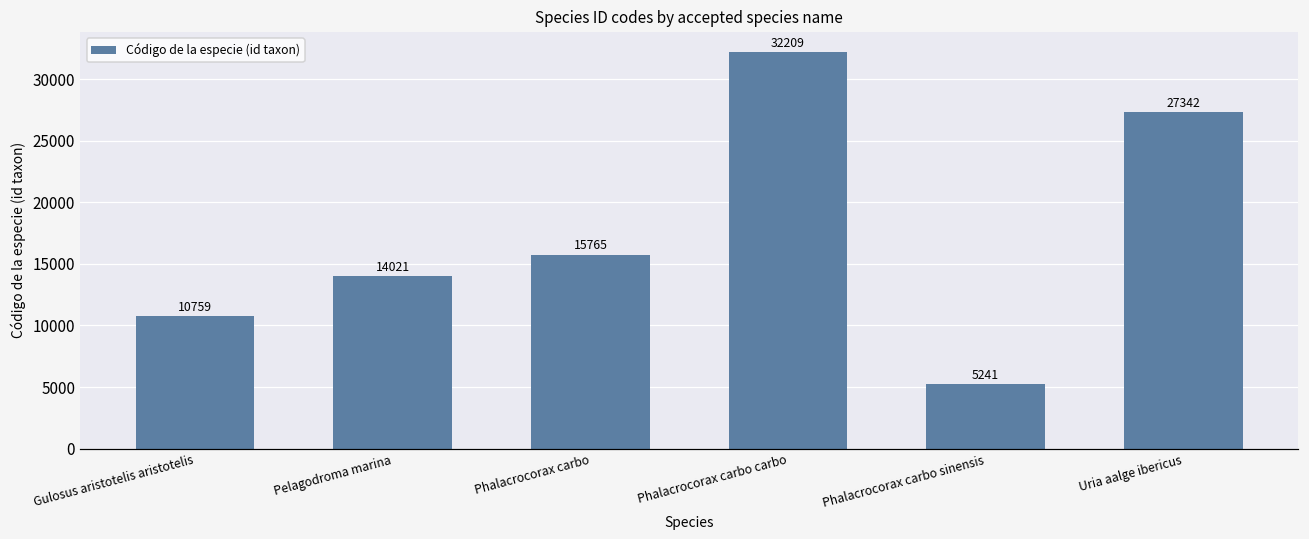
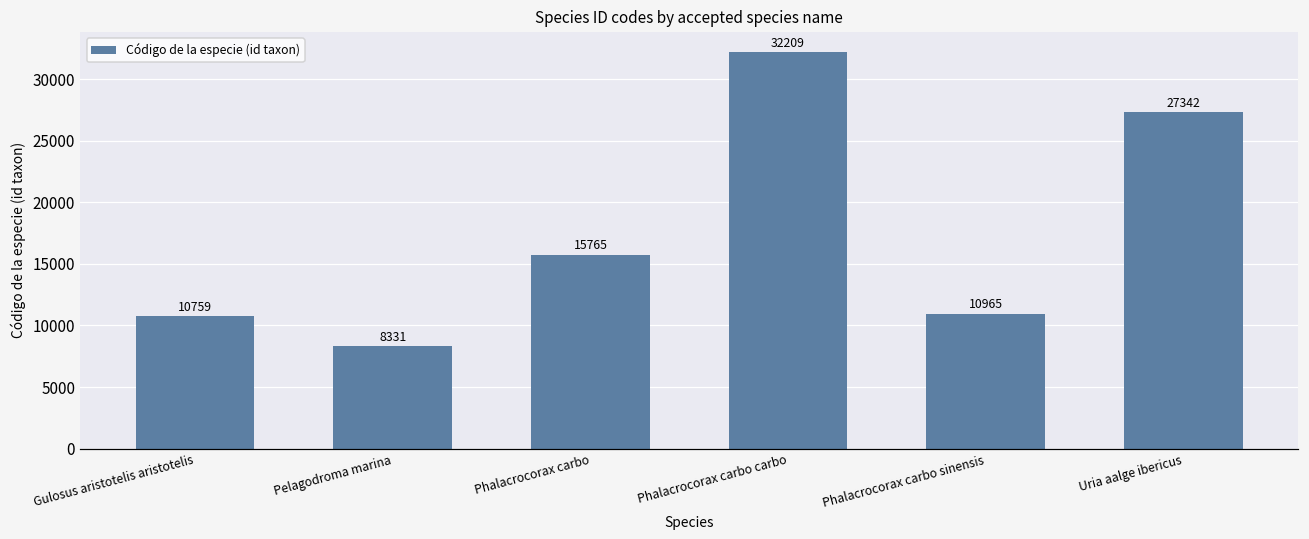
  {
    "Gulosus aristotelis aristotelis": 10759,
-   "Pelagodroma marina": 14021,
+   "Pelagodroma marina": 8331,
    "Phalacrocorax carbo": 15765,
    "Phalacrocorax carbo carbo": 32209,
-   "Phalacrocorax carbo sinensis": 5241,
+   "Phalacrocorax carbo sinensis": 10965,
    "Uria aalge ibericus": 27342
  }
